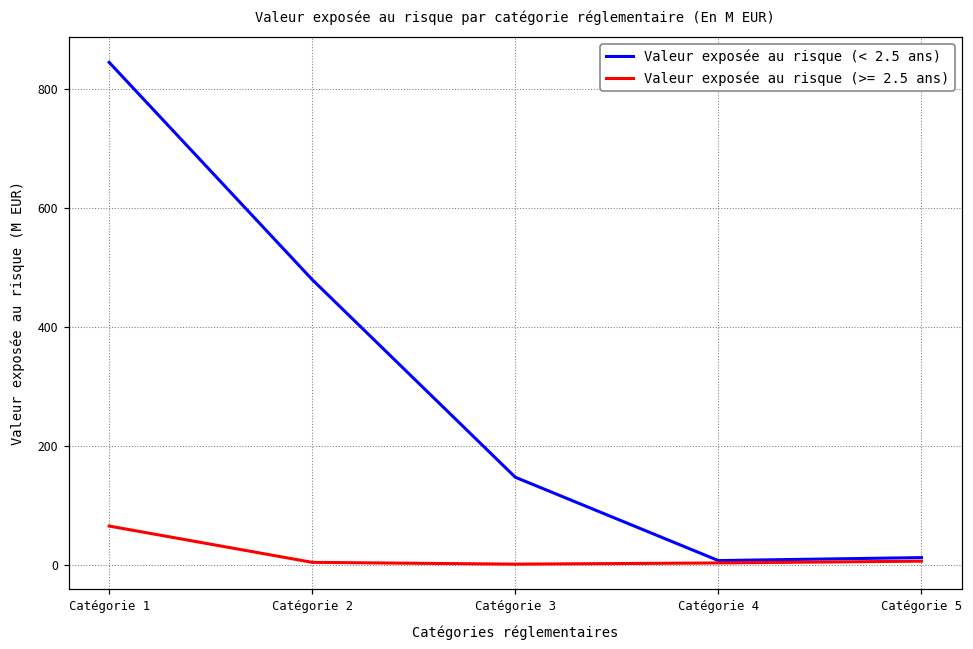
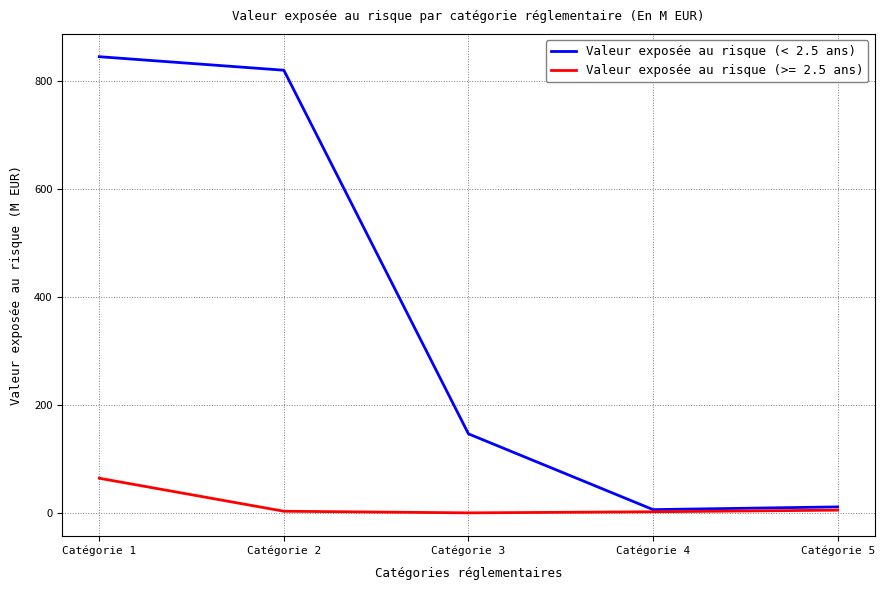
  {
    "Valeur exposée au risque (< 2.5 ans)": {
      "Catégorie 1": 840,
-     "Catégorie 2": 480,
+     "Catégorie 2": 820,
      "Catégorie 3": 150,
      "Catégorie 5": 10
    },
    "Valeur exposée au risque (>= 2.5 ans)": {
      "Catégorie 1": 70,
      "Catégorie 2": 0,
      "Catégorie 3": 0,
      "Catégorie 5": 10
    }
  }
